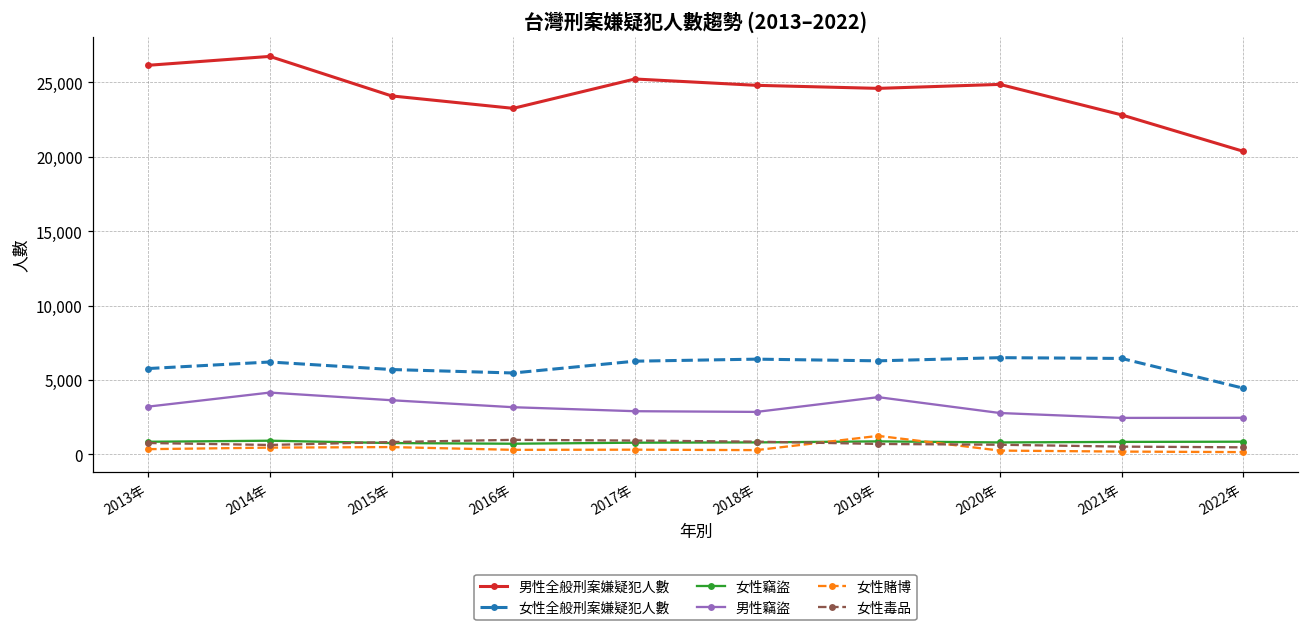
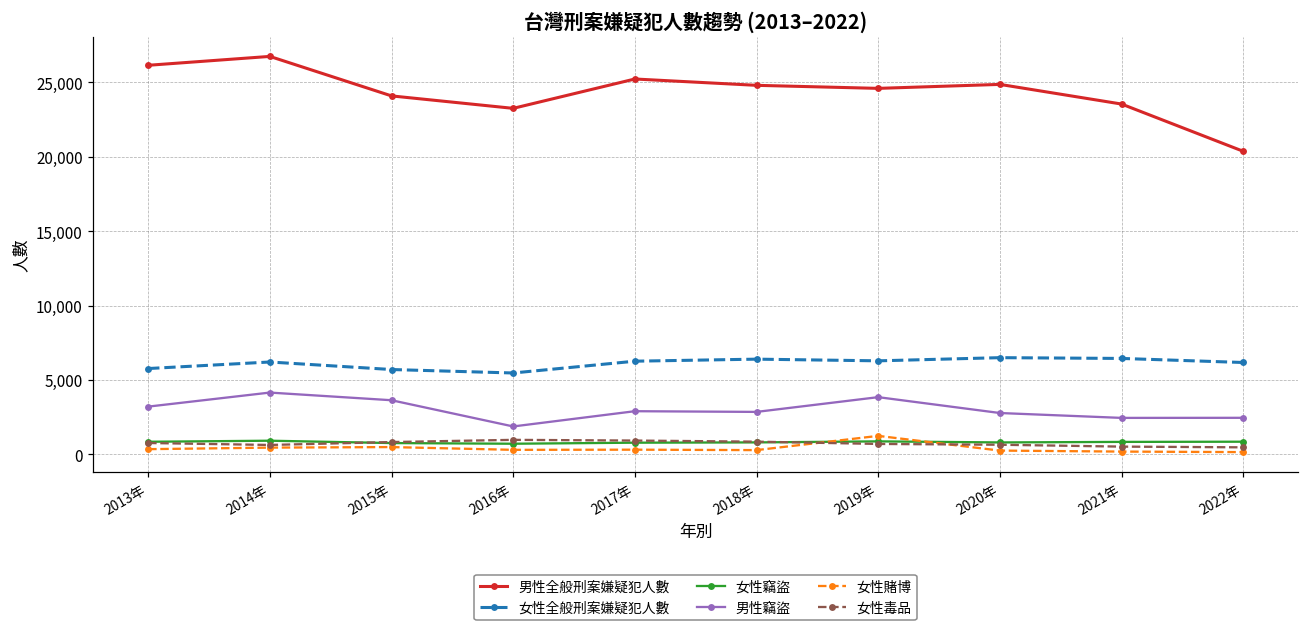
  {
    "男性全般刑案嫌疑犯人數": {
      "2013年": "26,100",
      "2014年": "26,700",
      "2015年": "24,100",
      "2016年": "23,300",
      "2017年": "25,200",
      "2018年": "24,800",
      "2019年": "24,600",
      "2020年": "24,900",
-     "2021年": "22,800",
+     "2021年": "23,500",
      "2022年": "20,400"
    },
    "女性全般刑案嫌疑犯人數": {
      "2013年": "5,800",
      "2014年": "6,200",
      "2015年": "5,700",
      "2016年": "5,500",
      "2017年": "6,300",
      "2018年": "6,400",
      "2019年": "6,300",
      "2020年": "6,500",
      "2021年": "6,400",
-     "2022年": "4,400"
+     "2022年": "6,200"
    },
    "女性竊盜": {
      "2014年": "900",
      "2016年": "700",
      "2021年": "800",
      "2022年": "900"
    },
    "男性竊盜": {
      "2013年": "3,200",
      "2014年": "4,200",
      "2015年": "3,600",
-     "2016年": "3,200",
+     "2016年": "1,900",
      "2017年": "2,900",
      "2018年": "2,900",
      "2019年": "3,800",
      "2020年": "2,800",
      "2021年": "2,500",
      "2022年": "2,500"
    },
    "女性賭博": {
      "2013年": "400",
      "2015年": "500",
      "2016年": "300",
      "2017年": "300",
      "2018年": "300",
      "2019年": "1,200",
      "2020年": "300",
      "2021年": "200",
      "2022年": "200"
    },
    "女性毒品": {
      "2016年": "1,000",
      "2021年": "500",
      "2022年": "500"
    }
  }
